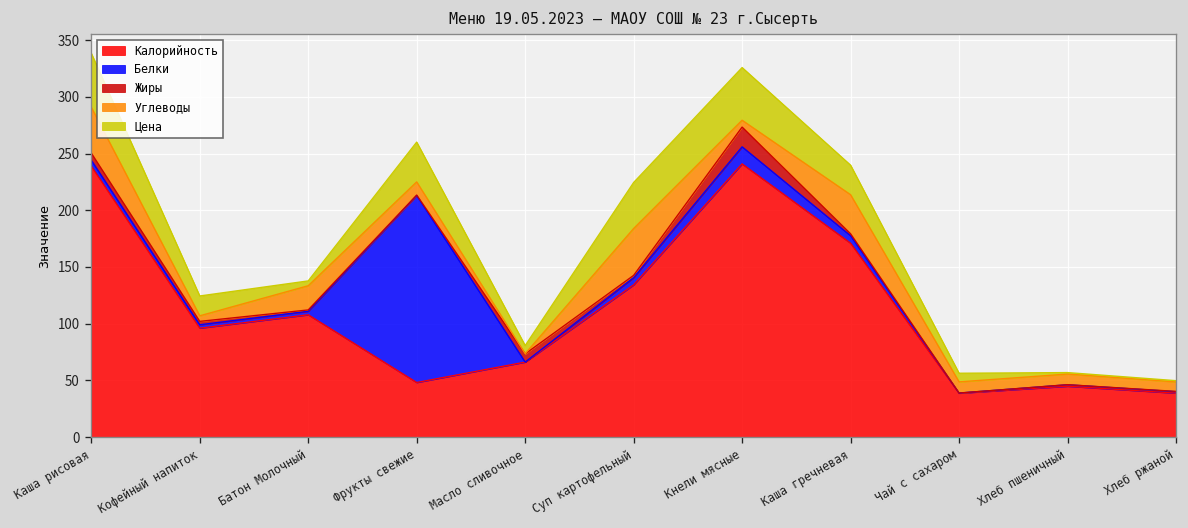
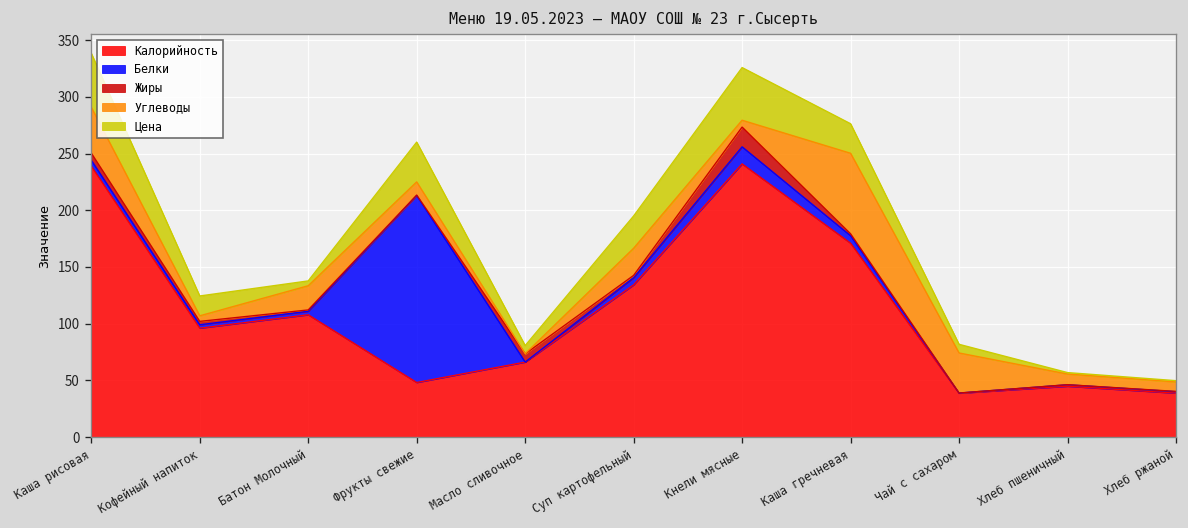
  {
    "Белки": {
      "Каша рисовая": 10,
      "Кофейный напиток": 0,
      "Кнели мясные": 20
    },
    "Углеводы": {
      "Каша рисовая": 40,
      "Кофейный напиток": 0,
      "Батон Молочный": 20,
      "Фрукты свежие": 10,
-     "Суп картофельный": 40,
+     "Суп картофельный": 20,
      "Кнели мясные": 10,
-     "Каша гречневая": 30,
-     "Чай с сахаром": 10
+     "Каша гречневая": 70,
+     "Чай с сахаром": 40
    },
    "Цена": {
      "Каша рисовая": 50,
      "Кофейный напиток": 20,
      "Батон Молочный": 0,
      "Фрукты свежие": 40,
      "Масло сливочное": 10,
-     "Суп картофельный": 40,
+     "Суп картофельный": 30,
      "Кнели мясные": 50,
      "Каша гречневая": 30,
      "Чай с сахаром": 10
    }
  }
